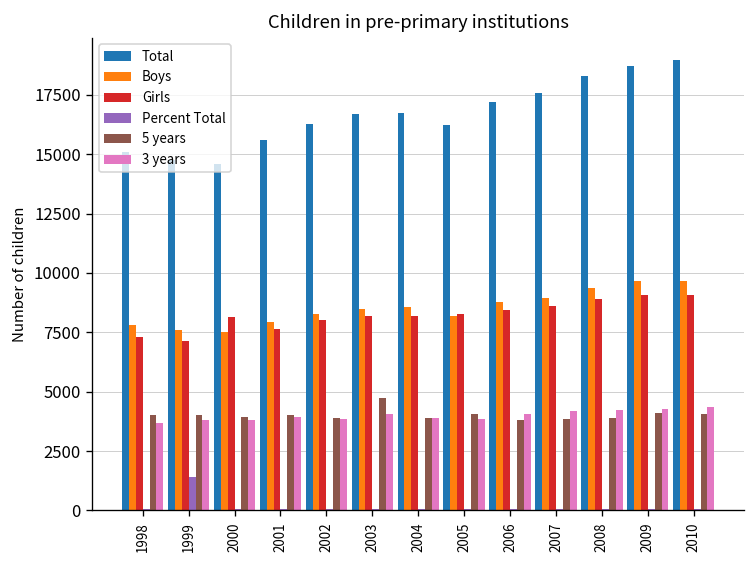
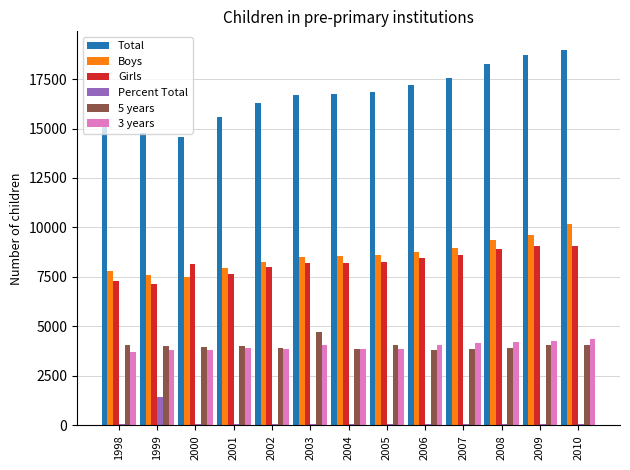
  {
    "Total": {
      "2000": 14600,
      "2001": 15600,
      "2002": 16300,
      "2003": 16700,
      "2004": 16800,
-     "2005": 16200,
+     "2005": 16900,
      "2006": 17200,
      "2007": 17600,
      "2008": 18300,
      "2009": 18700,
      "2010": 19000
    },
    "Boys": {
      "1998": 7800,
      "1999": 7600,
      "2000": 7500,
      "2001": 7900,
      "2002": 8300,
      "2003": 8500,
      "2004": 8600,
-     "2005": 8200,
+     "2005": 8600,
      "2006": 8800,
      "2007": 9000,
      "2008": 9400,
      "2009": 9600,
-     "2010": 9600
+     "2010": 10200
    },
    "Girls": {
      "1998": 7300,
      "1999": 7200,
      "2000": 8200,
      "2001": 7600,
      "2002": 8000,
      "2003": 8200,
      "2004": 8200,
      "2005": 8300,
      "2006": 8400,
      "2007": 8600,
      "2008": 8900,
      "2009": 9100,
      "2010": 9100
    },
    "Percent Total": {
      "1999": 1400
    },
    "5 years": {
      "1998": 4000,
      "1999": 4000,
      "2000": 4000,
      "2001": 4000,
      "2002": 3900,
      "2003": 4700,
      "2004": 3900,
      "2005": 4000,
      "2006": 3800,
      "2007": 3900,
      "2008": 3900,
      "2009": 4100,
      "2010": 4100
    },
    "3 years": {
      "1998": 3700,
      "1999": 3800,
      "2000": 3800,
      "2001": 3900,
      "2002": 3900,
      "2003": 4100,
      "2004": 3900,
      "2005": 3800,
      "2006": 4000,
      "2007": 4200,
      "2008": 4200,
      "2009": 4300,
      "2010": 4400
    }
  }
